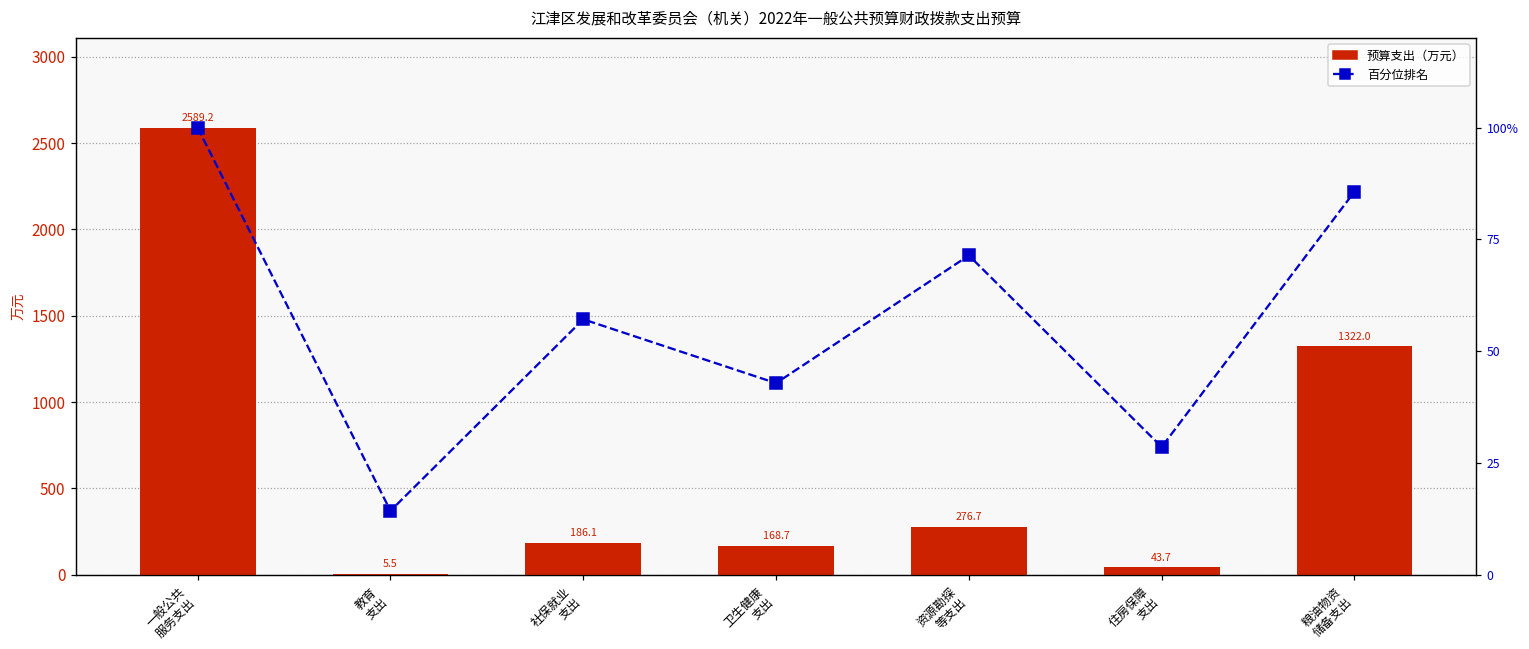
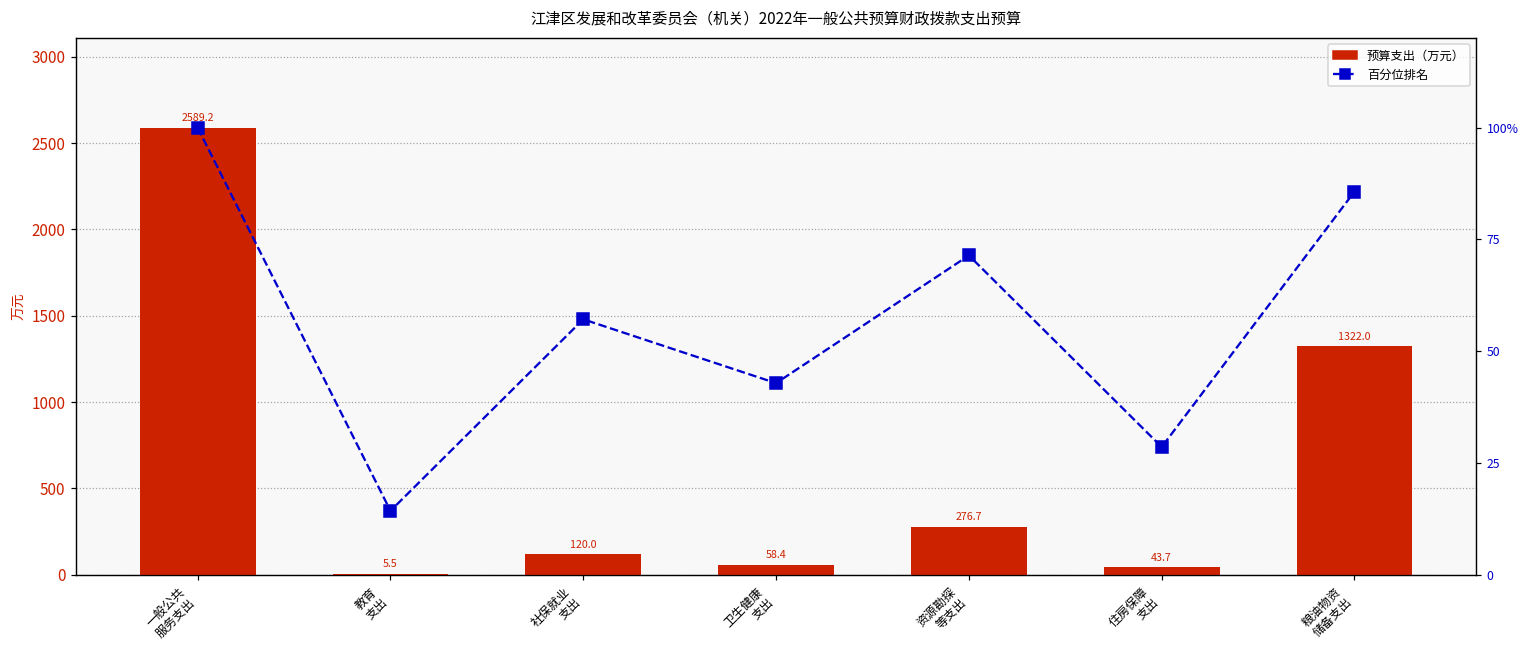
  {
    "预算支出（万元）": {
      "一般公共 服务支出": 2589.2,
      "教育 支出": 5.5,
-     "社保就业 支出": 186.1,
-     "卫生健康 支出": 168.7,
+     "社保就业 支出": 120.0,
+     "卫生健康 支出": 58.4,
      "资源勘探 等支出": 276.7,
      "住房保障 支出": 43.7,
      "粮油物资 储备支出": 1322.0
    }
  }
